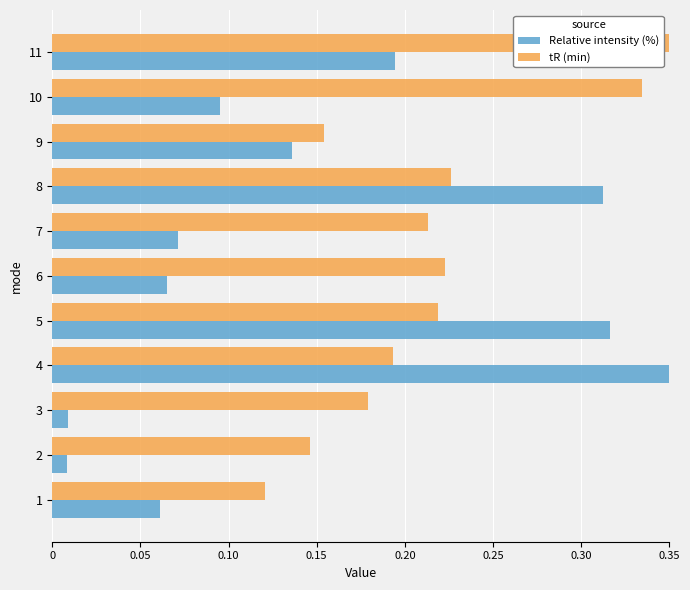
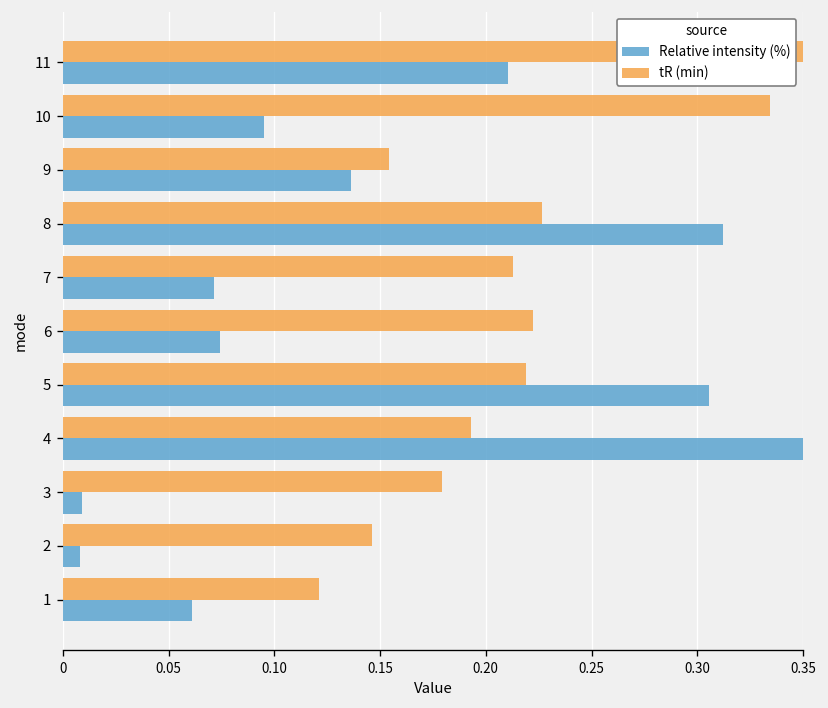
  {
    "Relative intensity (%)": {
-     "11": 0.194,
+     "11": 0.211,
      "10": 0.095,
      "9": 0.136,
      "8": 0.312,
      "7": 0.071,
-     "6": 0.065,
-     "5": 0.317,
+     "6": 0.075,
+     "5": 0.306,
      "4": 0.350,
      "3": 0.009,
      "2": 0.008,
      "1": 0.061
    },
    "tR (min)": {
      "11": 0.350,
      "10": 0.334,
      "9": 0.154,
      "8": 0.226,
      "7": 0.213,
      "6": 0.223,
      "5": 0.219,
      "4": 0.193,
      "3": 0.179,
      "2": 0.146,
      "1": 0.121
    }
  }
